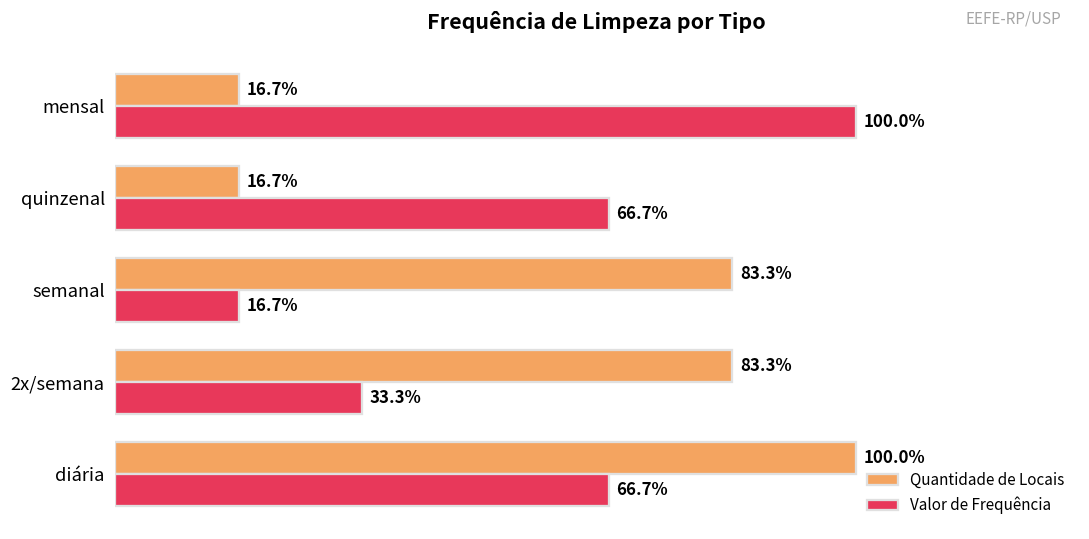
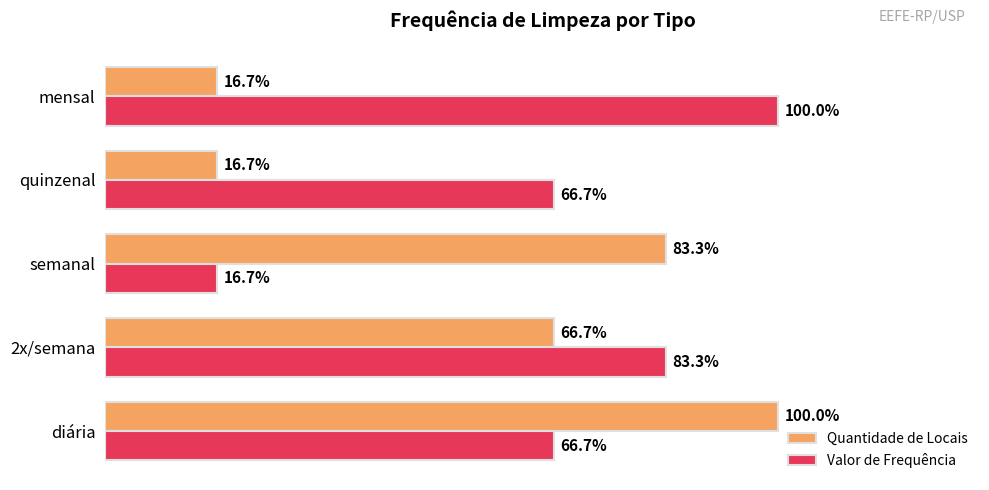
  {
    "Quantidade de Locais": {
      "mensal": "16.7%",
      "quinzenal": "16.7%",
      "semanal": "83.3%",
-     "2x/semana": "83.3%",
+     "2x/semana": "66.7%",
      "diária": "100.0%"
    },
    "Valor de Frequência": {
      "mensal": "100.0%",
      "quinzenal": "66.7%",
      "semanal": "16.7%",
-     "2x/semana": "33.3%",
+     "2x/semana": "83.3%",
      "diária": "66.7%"
    }
  }
